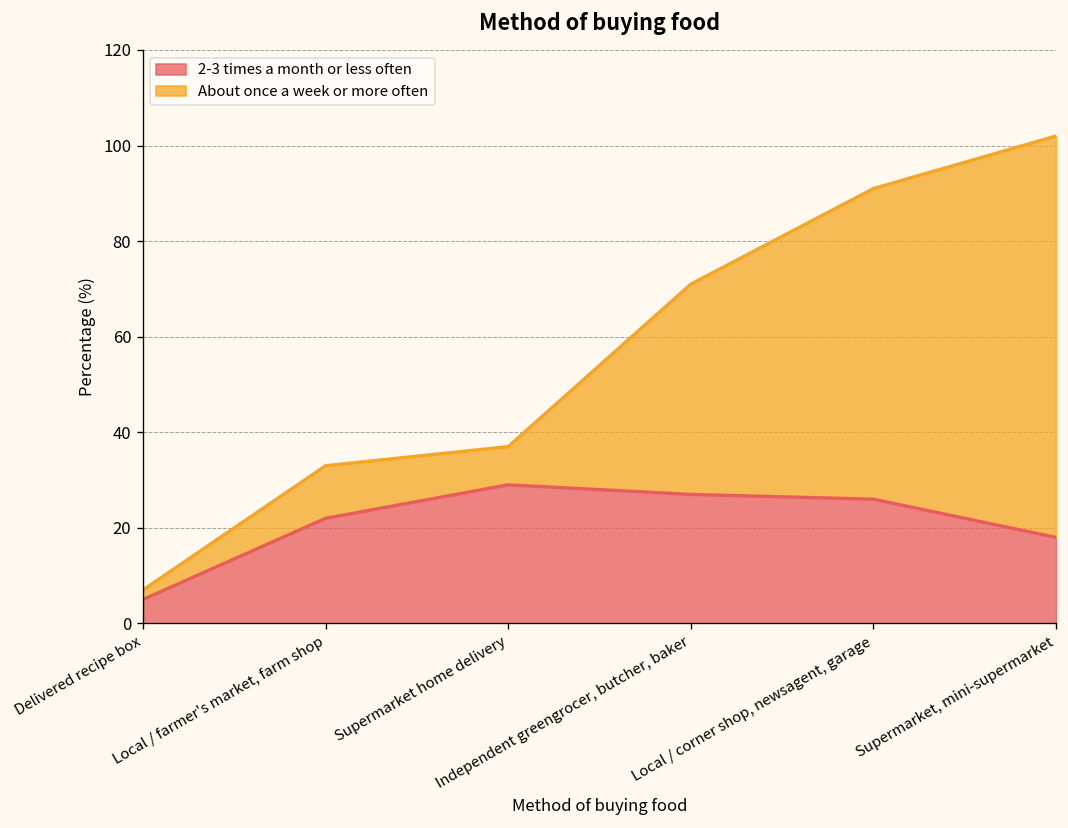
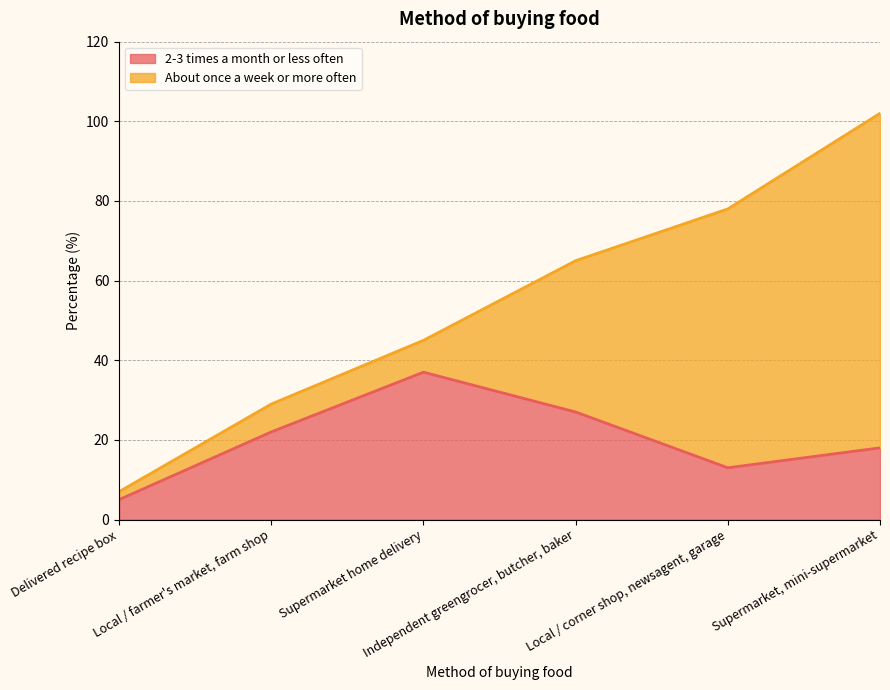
  {
    "2-3 times a month or less often": {
      "Delivered recipe box": 5,
      "Local / farmer's market, farm shop": 22,
-     "Supermarket home delivery": 29,
+     "Supermarket home delivery": 37,
      "Independent greengrocer, butcher, baker": 27,
-     "Local / corner shop, newsagent, garage": 26,
+     "Local / corner shop, newsagent, garage": 13,
      "Supermarket, mini-supermarket": 18
    },
    "About once a week or more often": {
      "Delivered recipe box": 2,
-     "Local / farmer's market, farm shop": 11,
+     "Local / farmer's market, farm shop": 7,
      "Supermarket home delivery": 8,
-     "Independent greengrocer, butcher, baker": 44,
+     "Independent greengrocer, butcher, baker": 38,
      "Local / corner shop, newsagent, garage": 65,
      "Supermarket, mini-supermarket": 84
    }
  }
